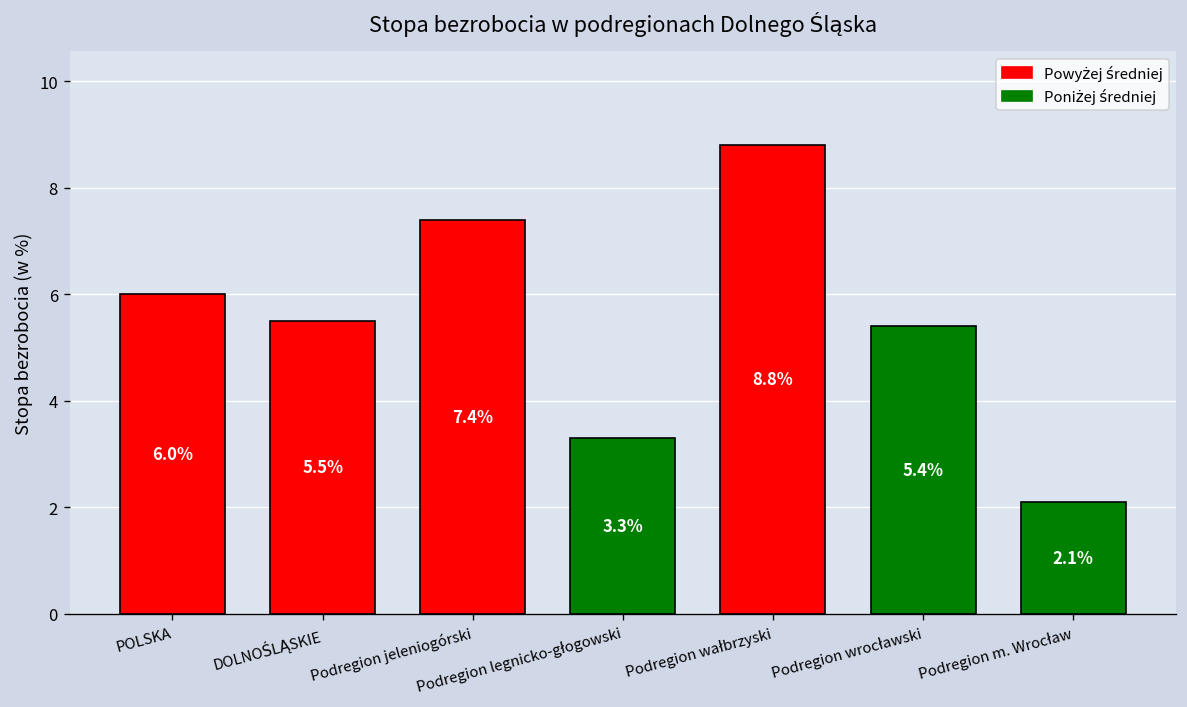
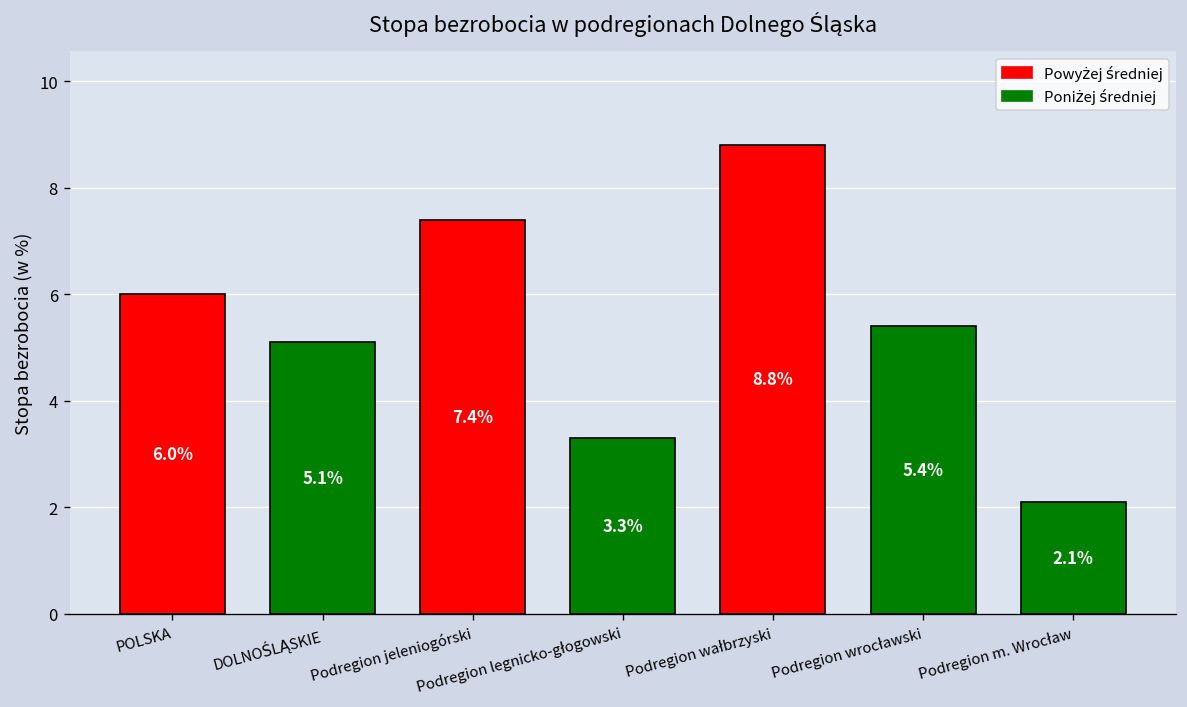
  {
    "POLSKA": "6.0%",
-   "DOLNOŚLĄSKIE": "5.5%",
+   "DOLNOŚLĄSKIE": "5.1%",
    "Podregion jeleniogórski": "7.4%",
    "Podregion legnicko-głogowski": "3.3%",
    "Podregion wałbrzyski": "8.8%",
    "Podregion wrocławski": "5.4%",
    "Podregion m. Wrocław": "2.1%"
  }
